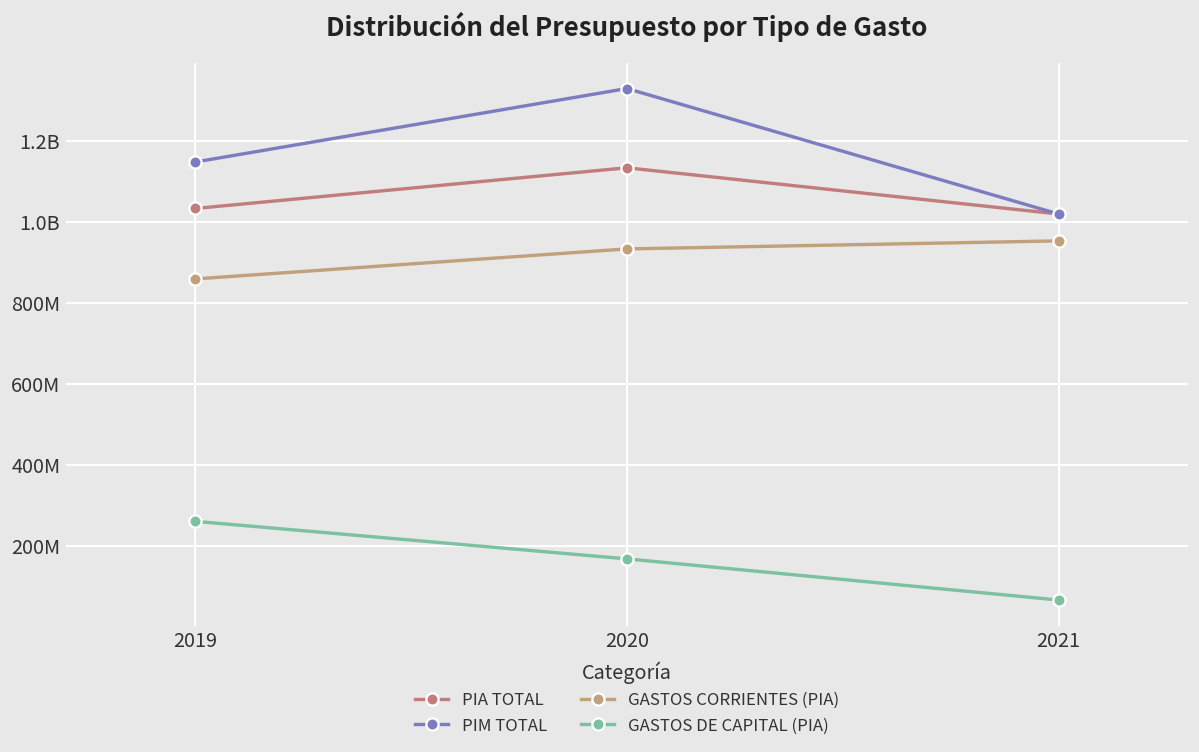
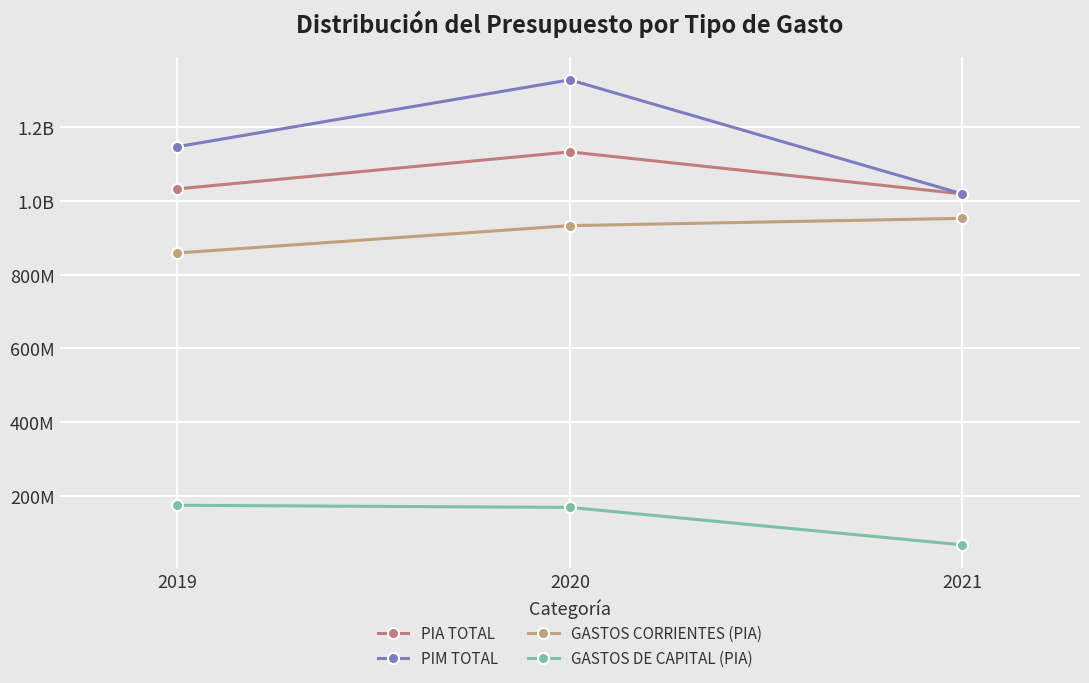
  {
    "PIM TOTAL": {
      "2019": 1150000000,
      "2020": 1330000000
    },
    "GASTOS DE CAPITAL (PIA)": {
-     "2019": 260000000,
+     "2019": 170000000,
      "2020": 170000000,
      "2021": 70000000
    }
  }
